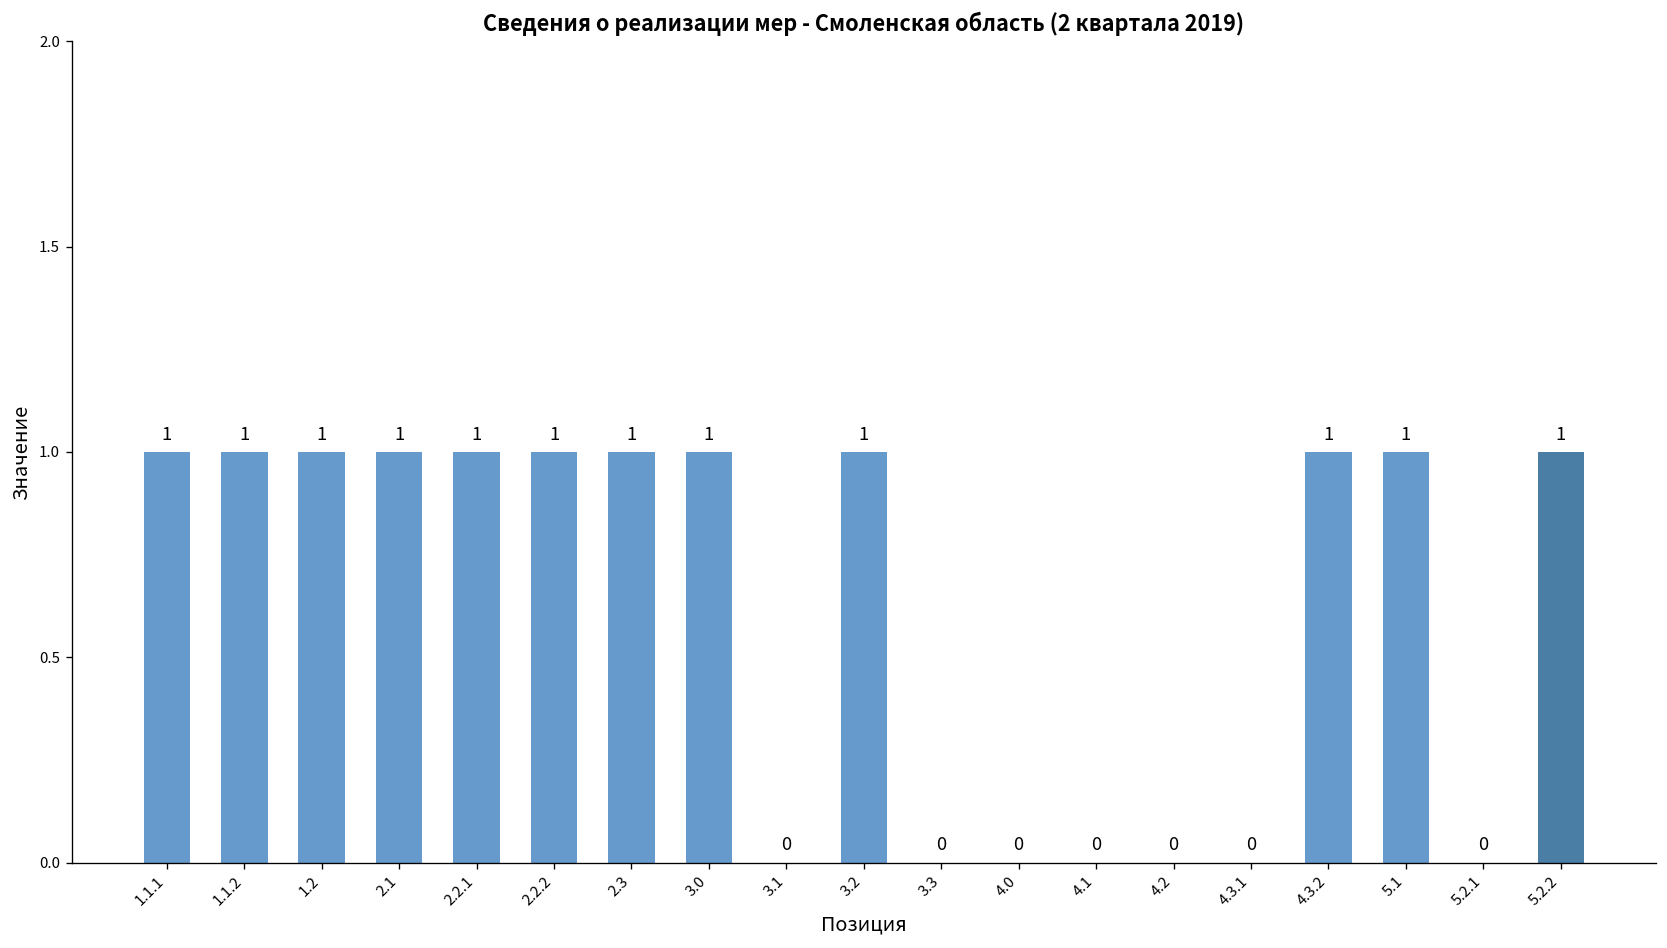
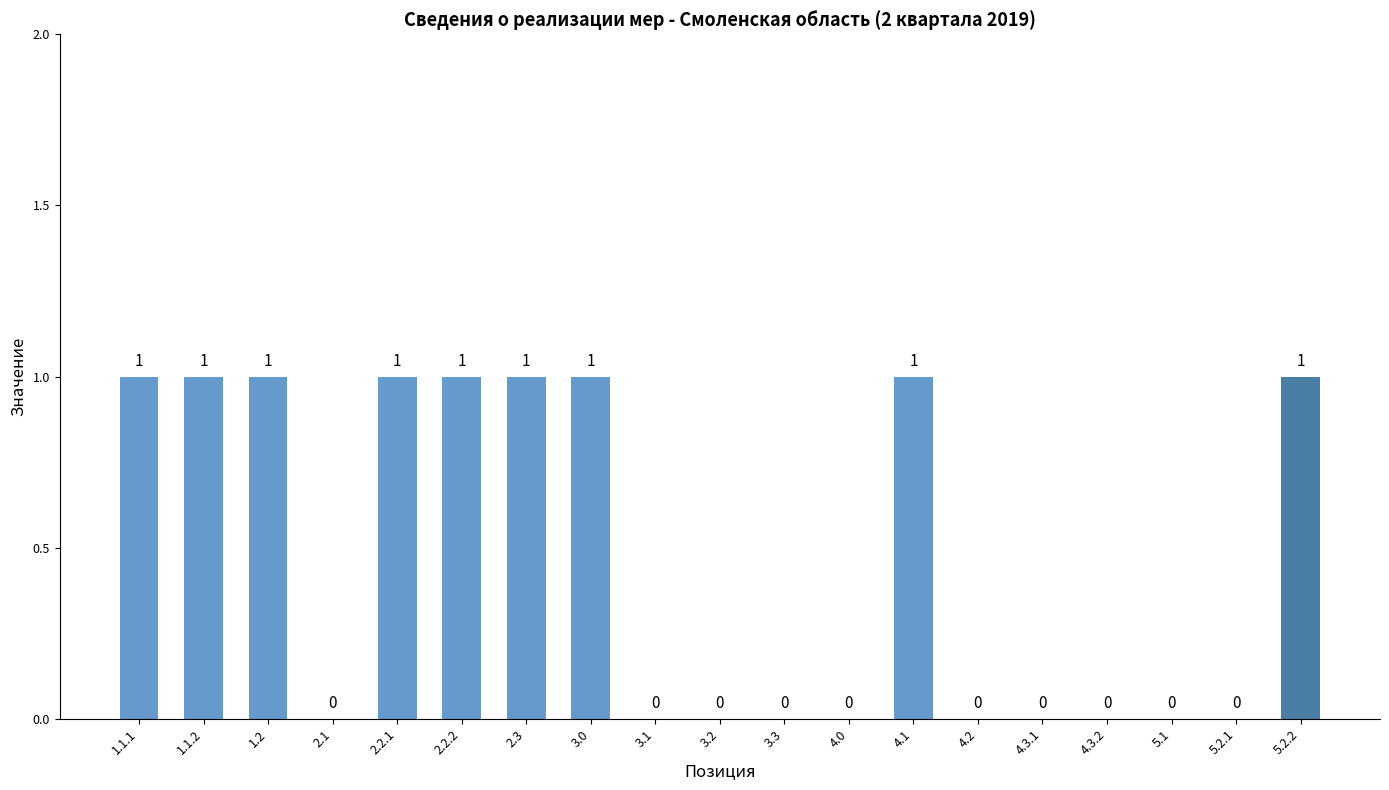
  {
    "1.1.1": 1,
    "1.1.2": 1,
    "1.2": 1,
-   "2.1": 1,
+   "2.1": 0,
    "2.2.1": 1,
    "2.2.2": 1,
    "2.3": 1,
    "3.0": 1,
    "3.1": 0,
-   "3.2": 1,
+   "3.2": 0,
    "3.3": 0,
    "4.0": 0,
-   "4.1": 0,
+   "4.1": 1,
    "4.2": 0,
    "4.3.1": 0,
-   "4.3.2": 1,
-   "5.1": 1,
+   "4.3.2": 0,
+   "5.1": 0,
    "5.2.1": 0,
    "5.2.2": 1
  }
